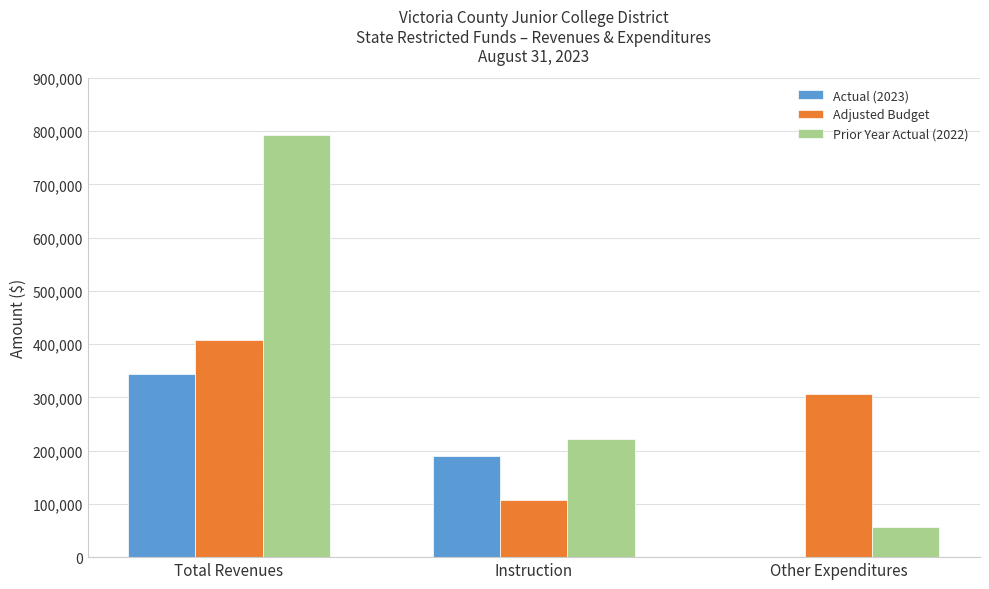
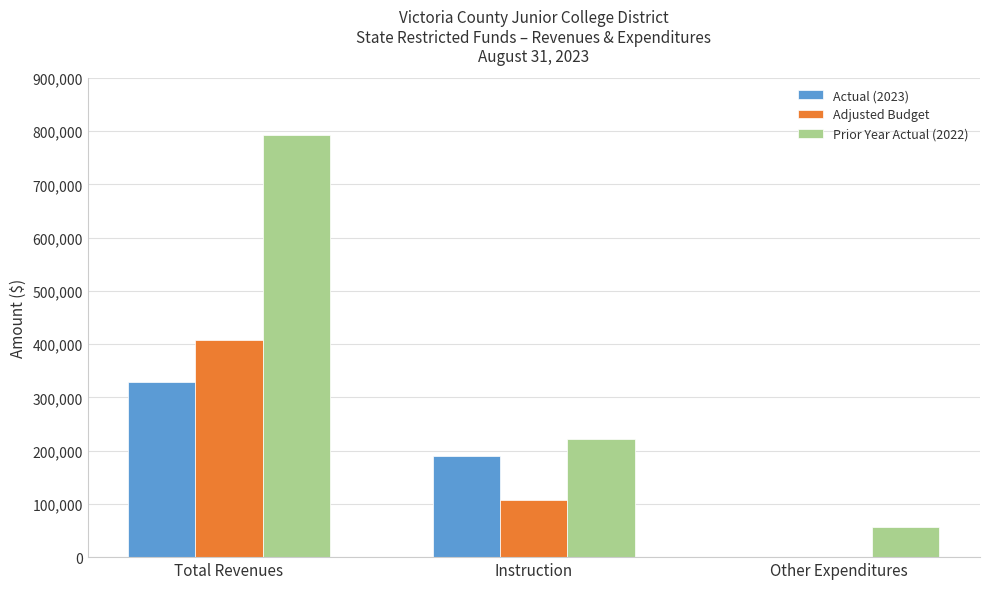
  {
    "Actual (2023)": {
-     "Total Revenues": "340,000",
+     "Total Revenues": "330,000",
      "Instruction": "190,000",
      "Other Expenditures": "0"
    },
    "Adjusted Budget": {
      "Total Revenues": "410,000",
      "Instruction": "110,000",
-     "Other Expenditures": "310,000"
+     "Other Expenditures": "0"
    },
    "Prior Year Actual (2022)": {
      "Total Revenues": "790,000",
      "Instruction": "220,000",
      "Other Expenditures": "60,000"
    }
  }
